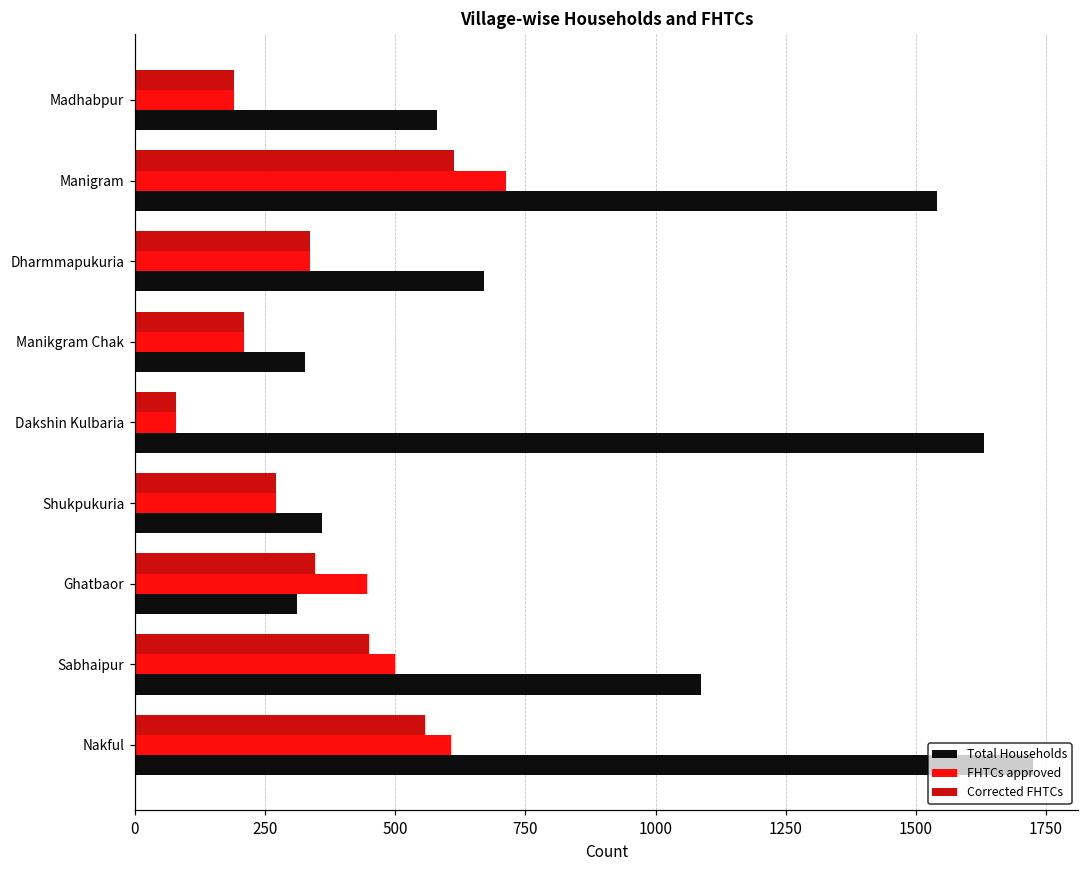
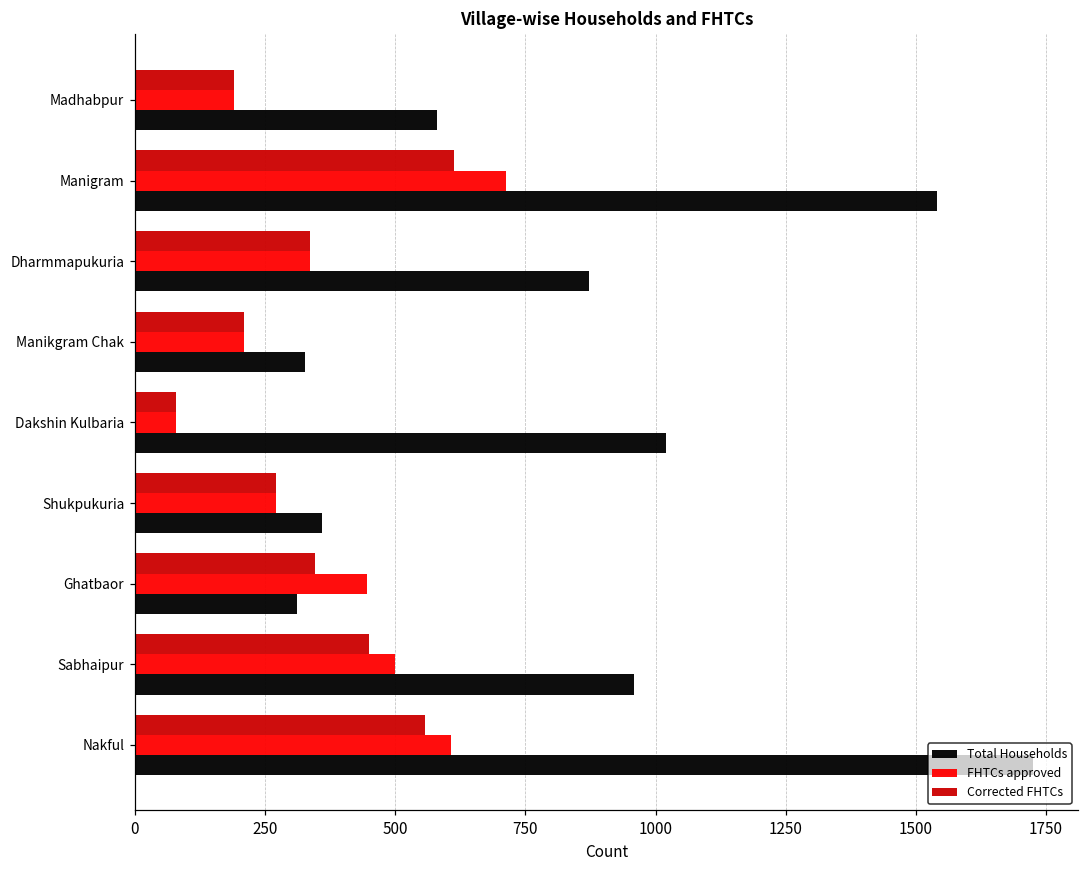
  {
    "Total Households": {
      "Madhabpur": 580,
      "Manigram": 1540,
-     "Dharmmapukuria": 670,
+     "Dharmmapukuria": 870,
      "Manikgram Chak": 330,
-     "Dakshin Kulbaria": 1630,
+     "Dakshin Kulbaria": 1020,
      "Shukpukuria": 360,
      "Ghatbaor": 310,
-     "Sabhaipur": 1090
+     "Sabhaipur": 960
    }
  }
